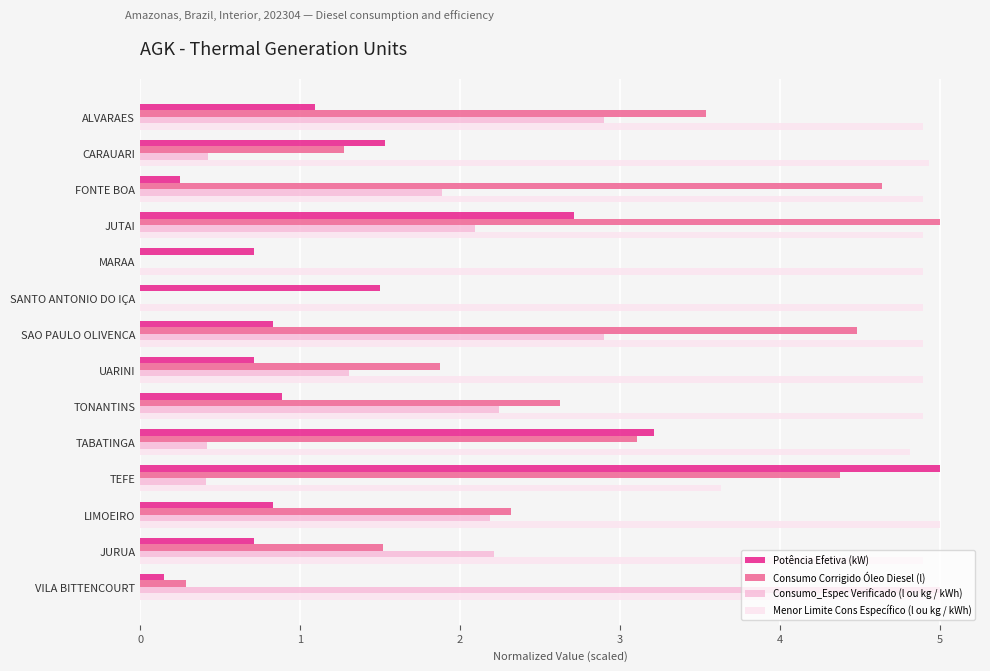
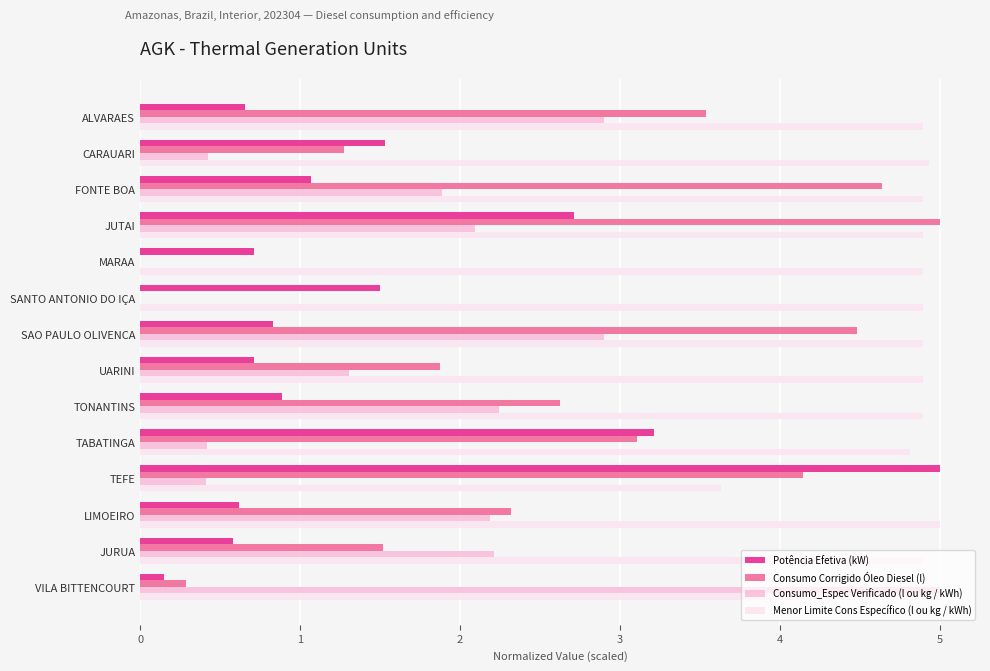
  {
    "Potência Efetiva (kW)": {
-     "ALVARAES": 1.09,
+     "ALVARAES": 0.65,
      "CARAUARI": 1.53,
-     "FONTE BOA": 0.25,
+     "FONTE BOA": 1.07,
      "JUTAI": 2.71,
      "MARAA": 0.71,
      "SANTO ANTONIO DO IÇA": 1.50,
      "SAO PAULO OLIVENCA": 0.83,
      "UARINI": 0.71,
      "TONANTINS": 0.88,
      "TABATINGA": 3.21,
      "TEFE": 5.00,
-     "LIMOEIRO": 0.83,
-     "JURUA": 0.71,
+     "LIMOEIRO": 0.62,
+     "JURUA": 0.58,
      "VILA BITTENCOURT": 0.15
    },
    "Consumo Corrigido Óleo Diesel (l)": {
      "ALVARAES": 3.54,
      "CARAUARI": 1.28,
      "FONTE BOA": 4.64,
      "JUTAI": 5.00,
      "MARAA": 0.00,
      "SANTO ANTONIO DO IÇA": 0.00,
      "SAO PAULO OLIVENCA": 4.48,
      "UARINI": 1.88,
      "TONANTINS": 2.62,
      "TABATINGA": 3.11,
-     "TEFE": 4.37,
+     "TEFE": 4.15,
      "LIMOEIRO": 2.32,
      "JURUA": 1.52,
      "VILA BITTENCOURT": 0.29
    }
  }
